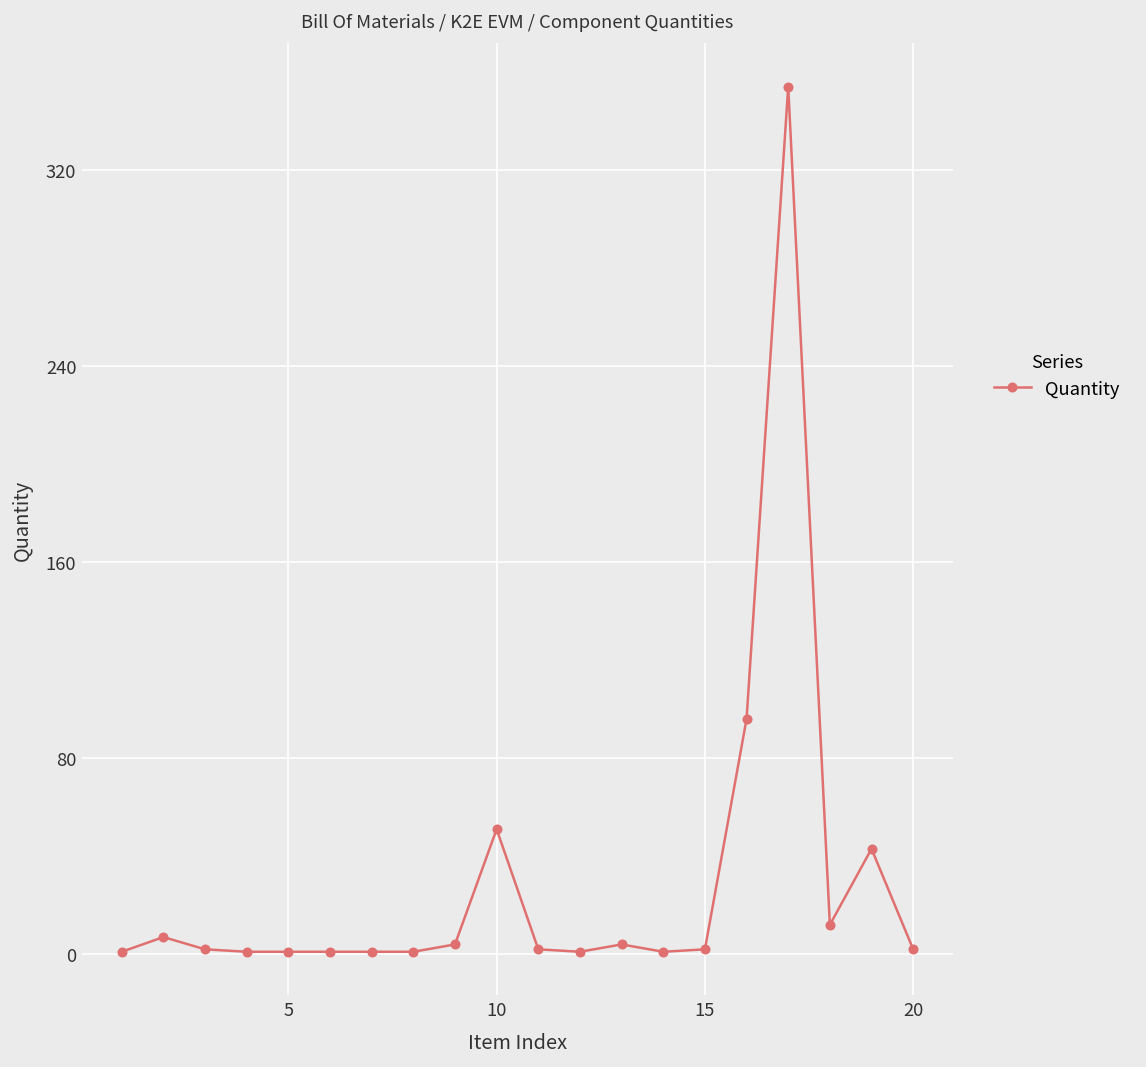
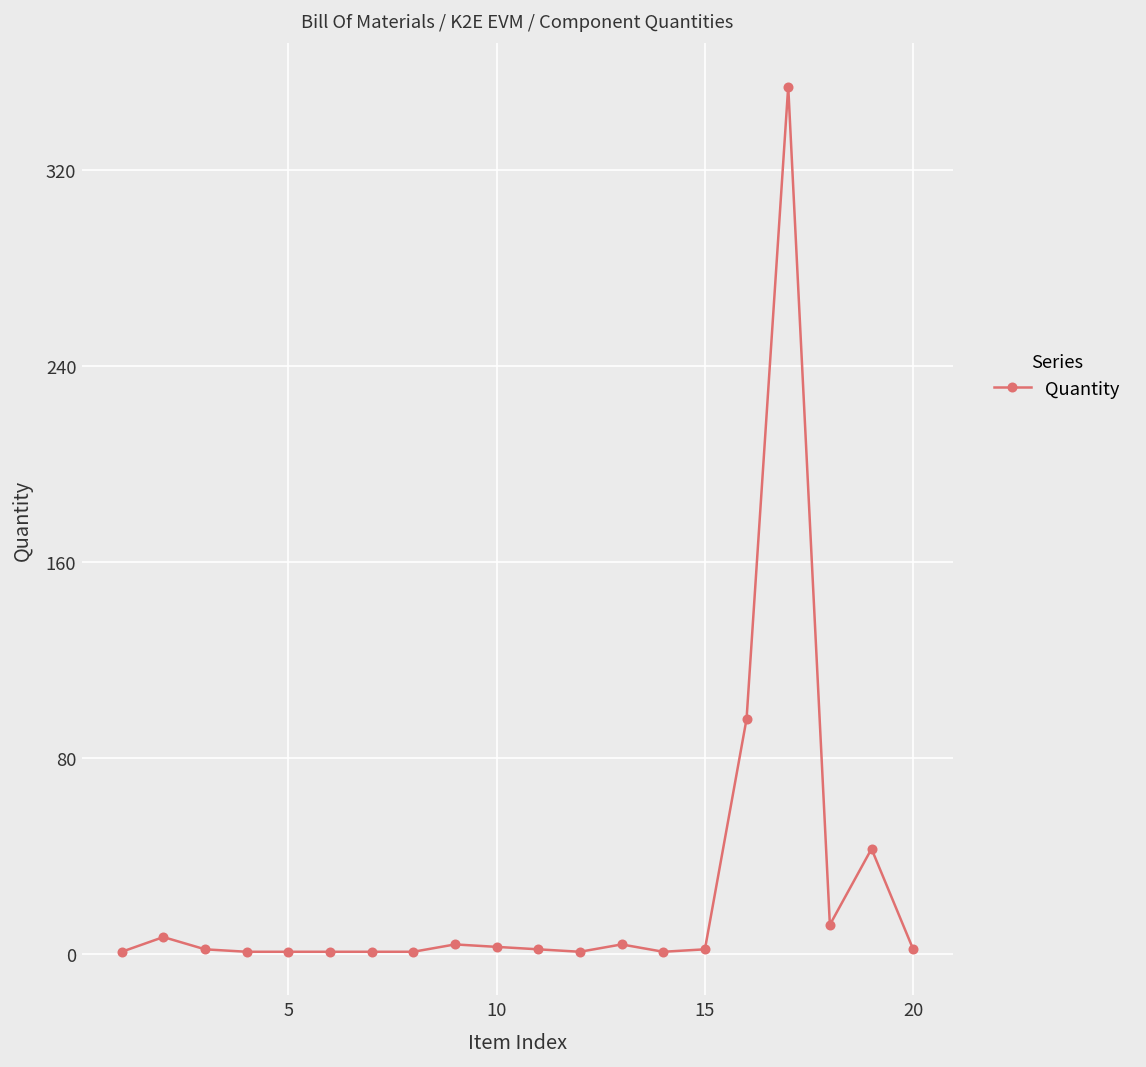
  {
    "5": 1,
-   "10": 51,
+   "10": 3,
    "15": 2,
    "20": 2
  }
